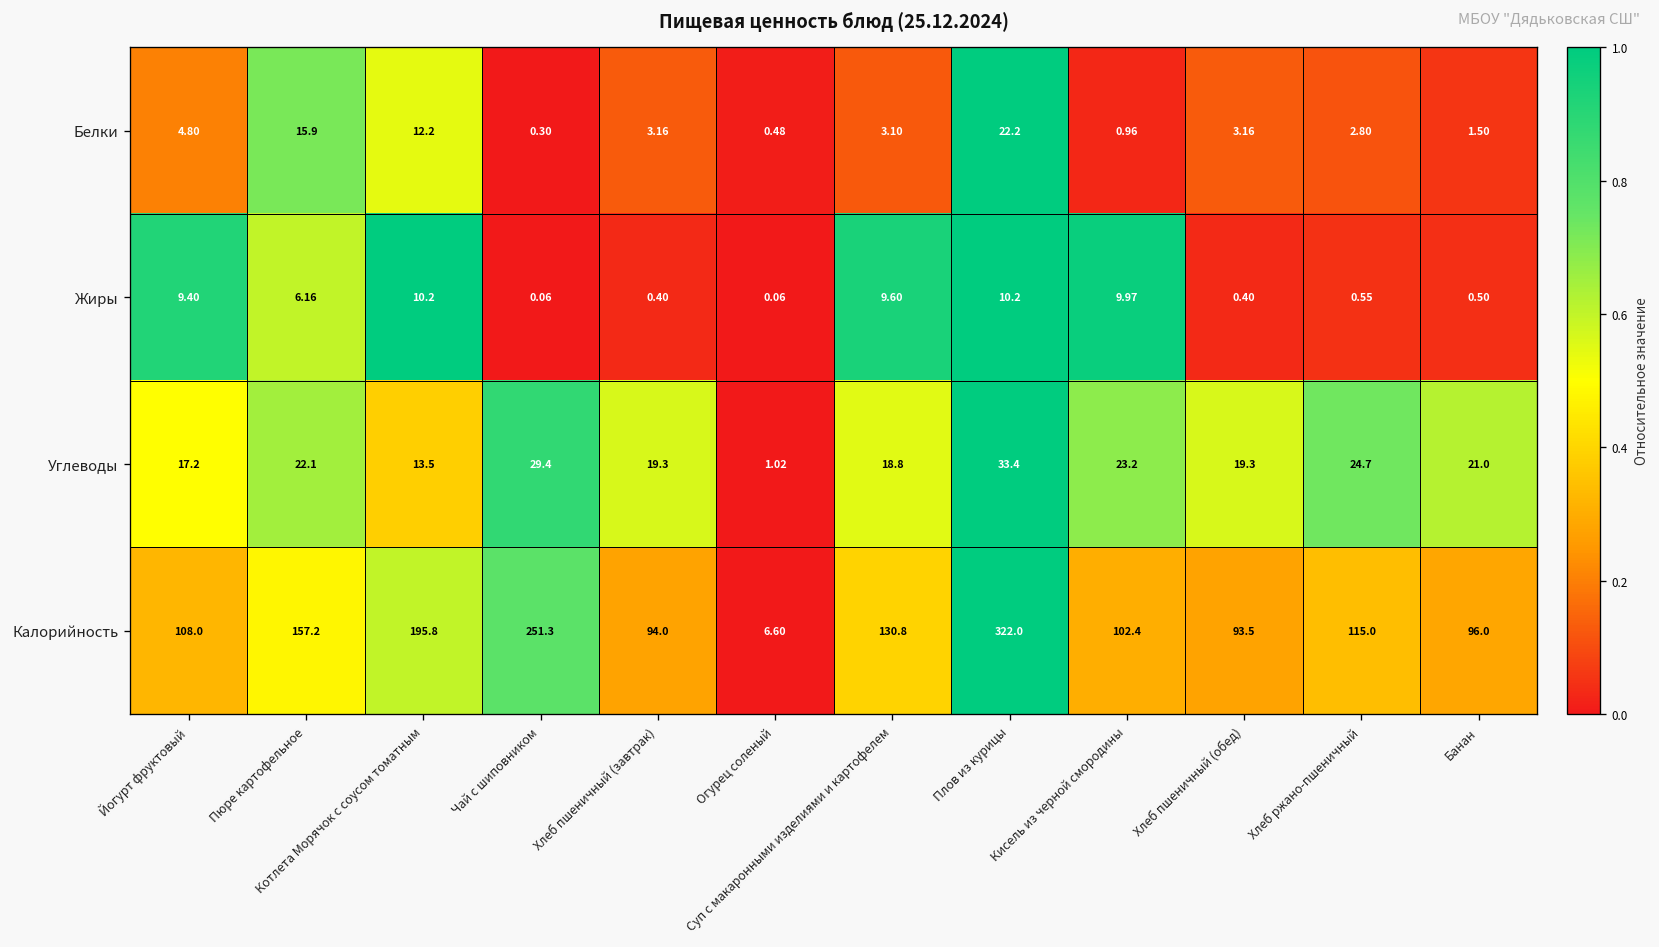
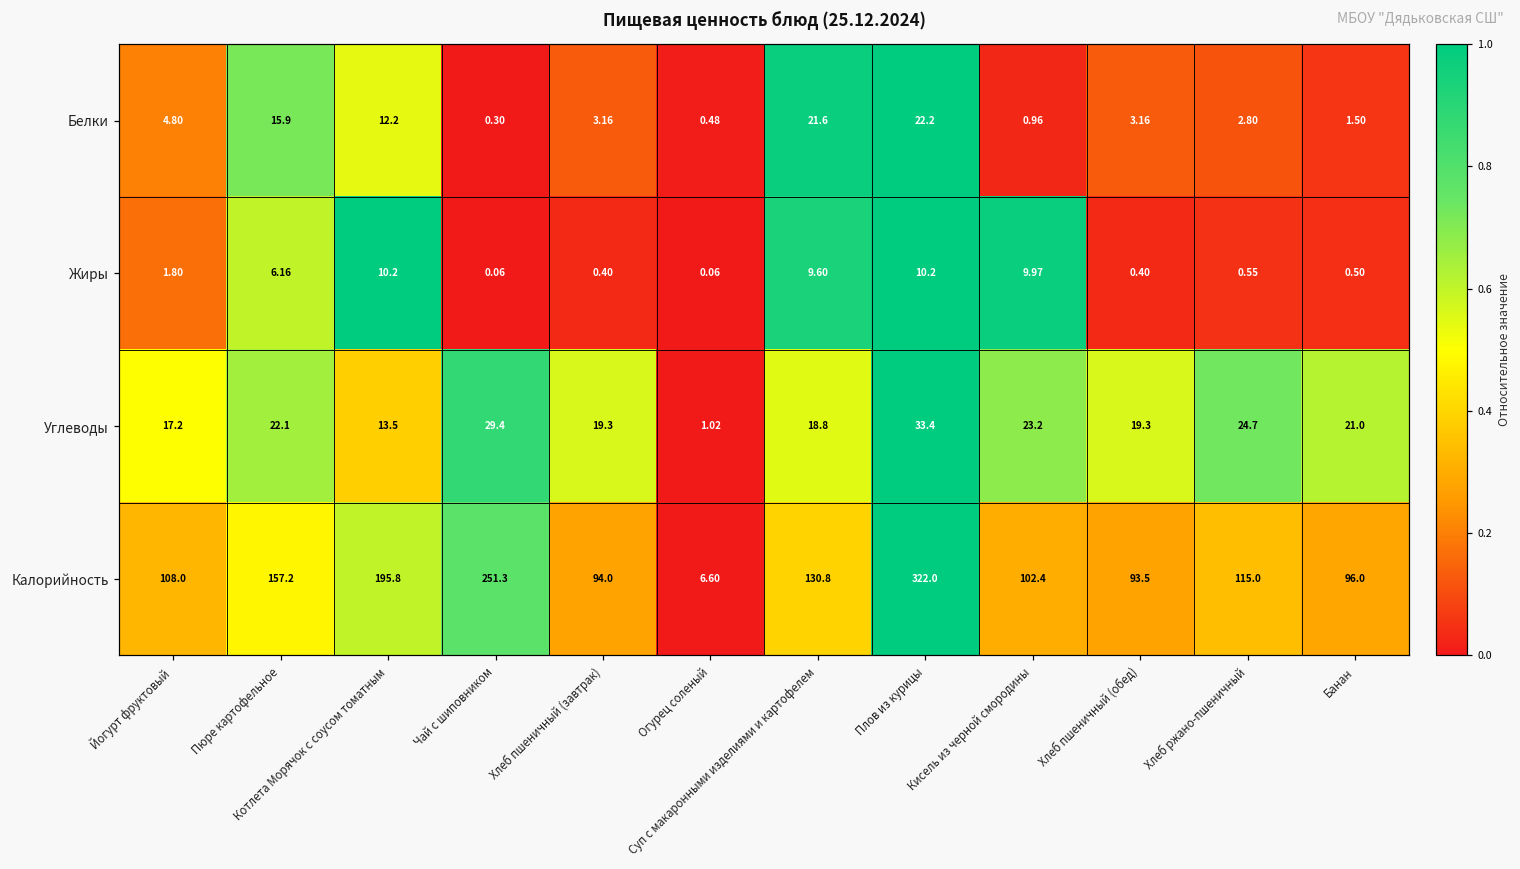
  {
    "Белки": {
      "Йогурт фруктовый": 4.80,
      "Пюре картофельное": 15.9,
      "Котлета Морячок с соусом томатным": 12.2,
      "Чай с шиповником": 0.30,
      "Хлеб пшеничный (завтрак)": 3.16,
      "Огурец соленый": 0.48,
-     "Суп с макаронными изделиями и картофелем": 3.10,
+     "Суп с макаронными изделиями и картофелем": 21.6,
      "Плов из курицы": 22.2,
      "Кисель из черной смородины": 0.96,
      "Хлеб пшеничный (обед)": 3.16,
      "Хлеб ржано-пшеничный": 2.80,
      "Банан": 1.50
    },
    "Жиры": {
-     "Йогурт фруктовый": 9.40,
+     "Йогурт фруктовый": 1.80,
      "Пюре картофельное": 6.16,
      "Котлета Морячок с соусом томатным": 10.2,
      "Чай с шиповником": 0.06,
      "Хлеб пшеничный (завтрак)": 0.40,
      "Огурец соленый": 0.06,
      "Суп с макаронными изделиями и картофелем": 9.60,
      "Плов из курицы": 10.2,
      "Кисель из черной смородины": 9.97,
      "Хлеб пшеничный (обед)": 0.40,
      "Хлеб ржано-пшеничный": 0.55,
      "Банан": 0.50
    },
    "Углеводы": {
      "Йогурт фруктовый": 17.2,
      "Пюре картофельное": 22.1,
      "Котлета Морячок с соусом томатным": 13.5,
      "Чай с шиповником": 29.4,
      "Хлеб пшеничный (завтрак)": 19.3,
      "Огурец соленый": 1.02,
      "Суп с макаронными изделиями и картофелем": 18.8,
      "Плов из курицы": 33.4,
      "Кисель из черной смородины": 23.2,
      "Хлеб пшеничный (обед)": 19.3,
      "Хлеб ржано-пшеничный": 24.7,
      "Банан": 21.0
    },
    "Калорийность": {
      "Йогурт фруктовый": 108.0,
      "Пюре картофельное": 157.2,
      "Котлета Морячок с соусом томатным": 195.8,
      "Чай с шиповником": 251.3,
      "Хлеб пшеничный (завтрак)": 94.0,
      "Огурец соленый": 6.60,
      "Суп с макаронными изделиями и картофелем": 130.8,
      "Плов из курицы": 322.0,
      "Кисель из черной смородины": 102.4,
      "Хлеб пшеничный (обед)": 93.5,
      "Хлеб ржано-пшеничный": 115.0,
      "Банан": 96.0
    }
  }
